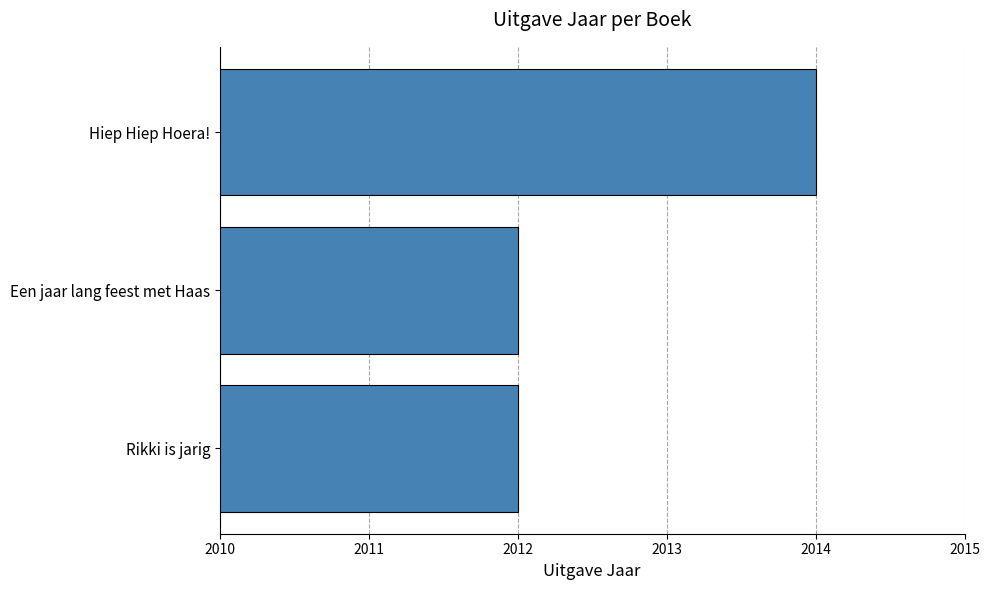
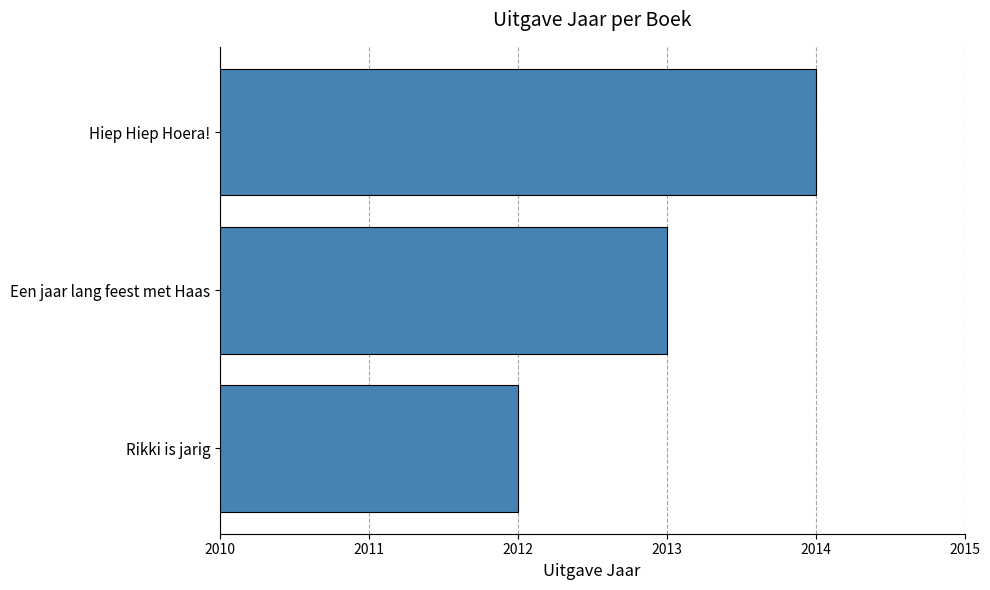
  {
    "Hiep Hiep Hoera!": 2014,
-   "Een jaar lang feest met Haas": 2012,
+   "Een jaar lang feest met Haas": 2013,
    "Rikki is jarig": 2012
  }
